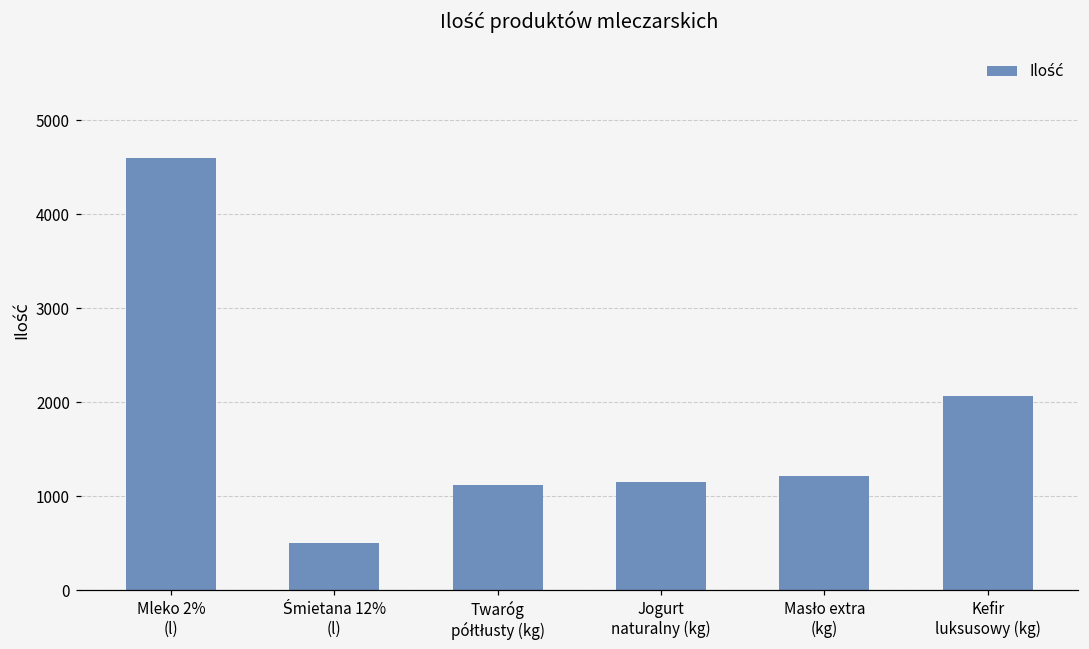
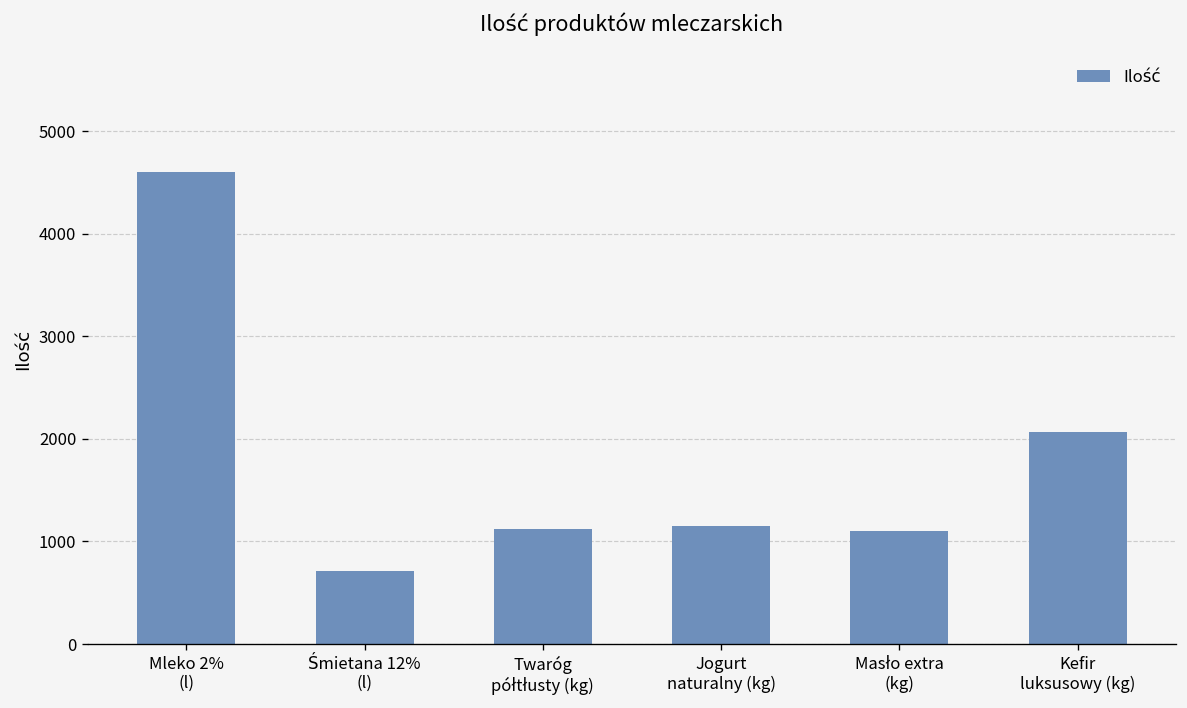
  {
    "Mleko 2% (l)": 4600,
-   "Śmietana 12% (l)": 500,
+   "Śmietana 12% (l)": 700,
    "Twaróg półtłusty (kg)": 1100,
    "Jogurt naturalny (kg)": 1200,
-   "Masło extra (kg)": 1200,
+   "Masło extra (kg)": 1100,
    "Kefir luksusowy (kg)": 2100
  }
